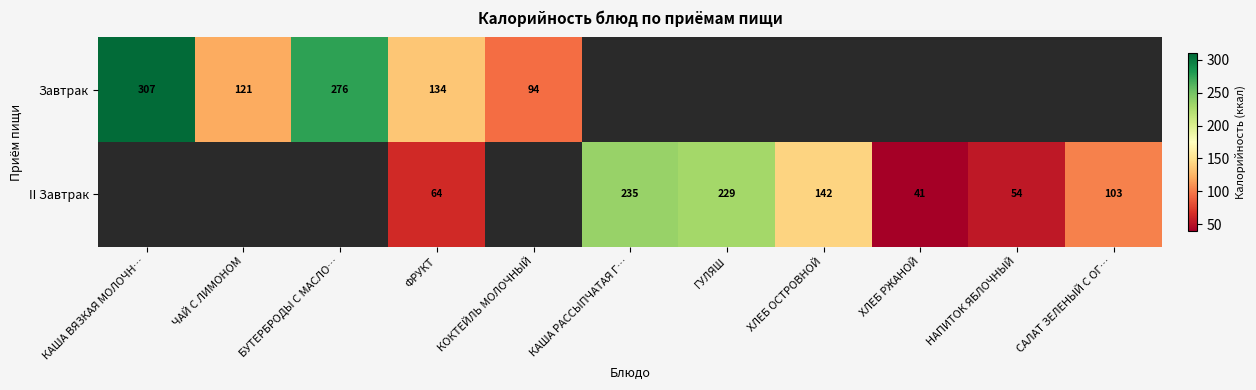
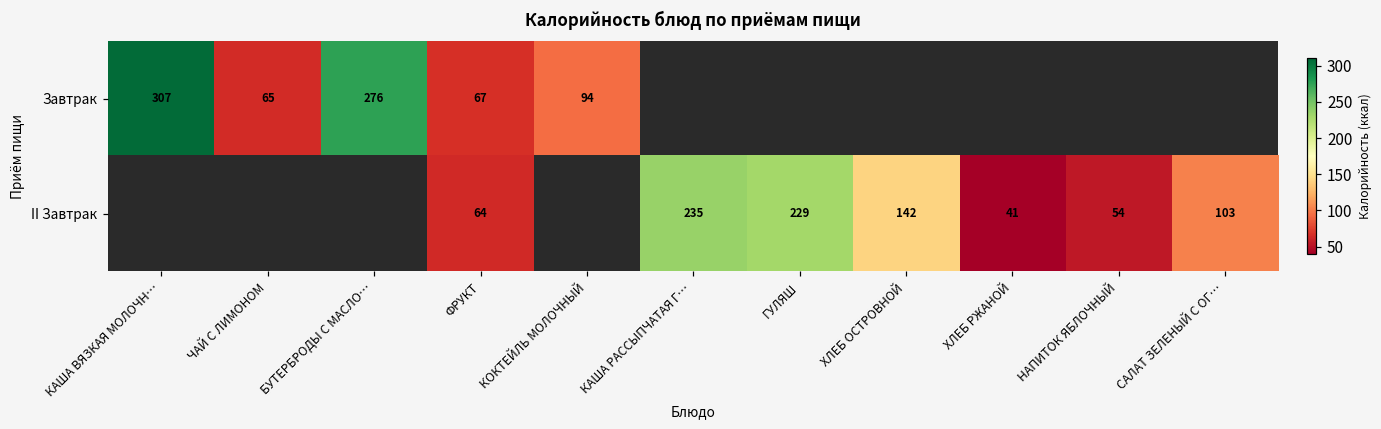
  {
    "Завтрак": {
      "КАША ВЯЗКАЯ МОЛОЧН…": 307,
-     "ЧАЙ С ЛИМОНОМ": 121,
+     "ЧАЙ С ЛИМОНОМ": 65,
      "БУТЕРБРОДЫ С МАСЛО…": 276,
-     "ФРУКТ": 134,
+     "ФРУКТ": 67,
      "КОКТЕЙЛЬ МОЛОЧНЫЙ": 94
    },
    "II Завтрак": {
      "ФРУКТ": 64,
      "КАША РАССЫПЧАТАЯ Г…": 235,
      "ГУЛЯШ": 229,
      "ХЛЕБ ОСТРОВНОЙ": 142,
      "ХЛЕБ РЖАНОЙ": 41,
      "НАПИТОК ЯБЛОЧНЫЙ": 54,
      "САЛАТ ЗЕЛЕНЫЙ С ОГ…": 103
    }
  }
